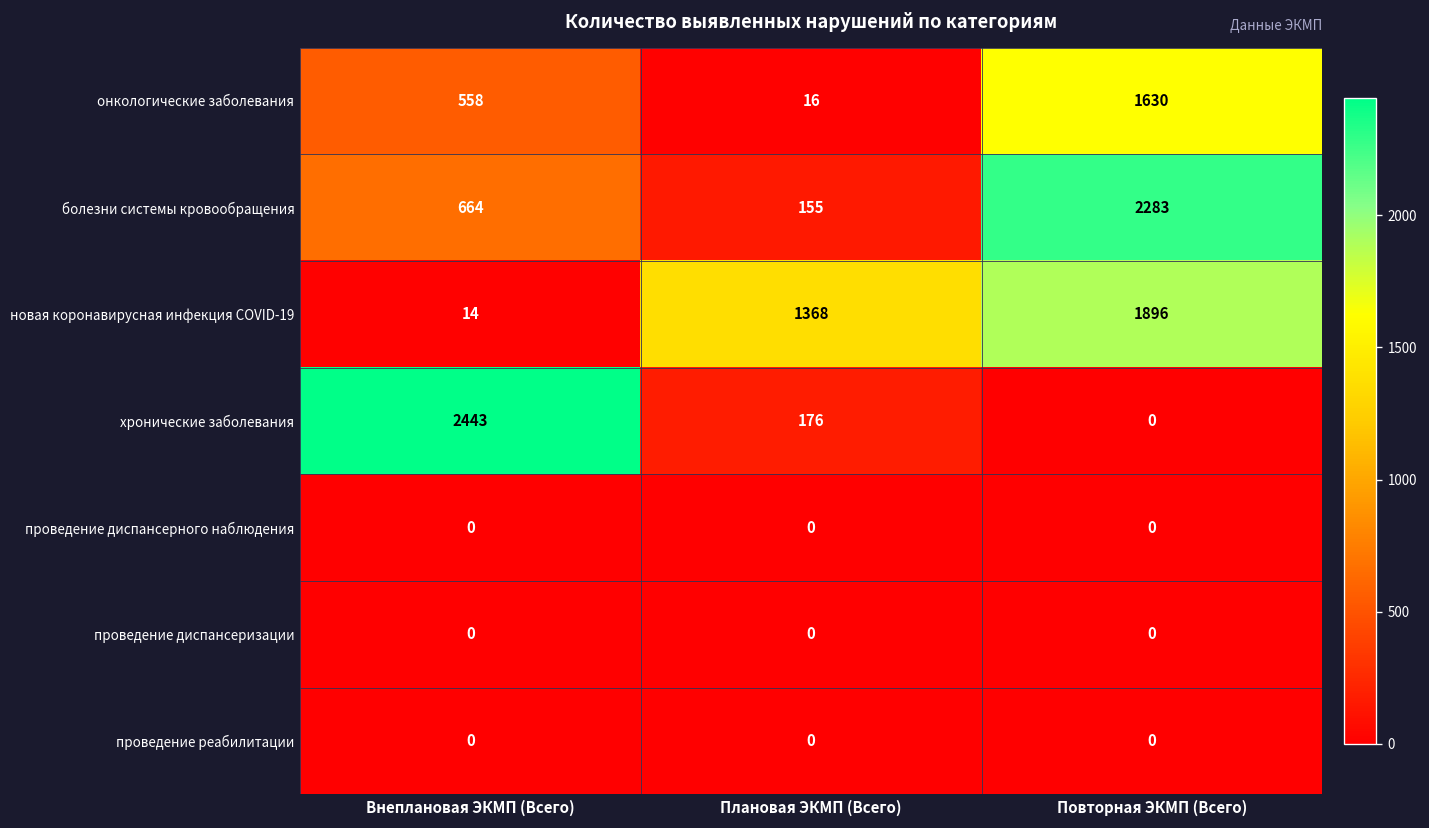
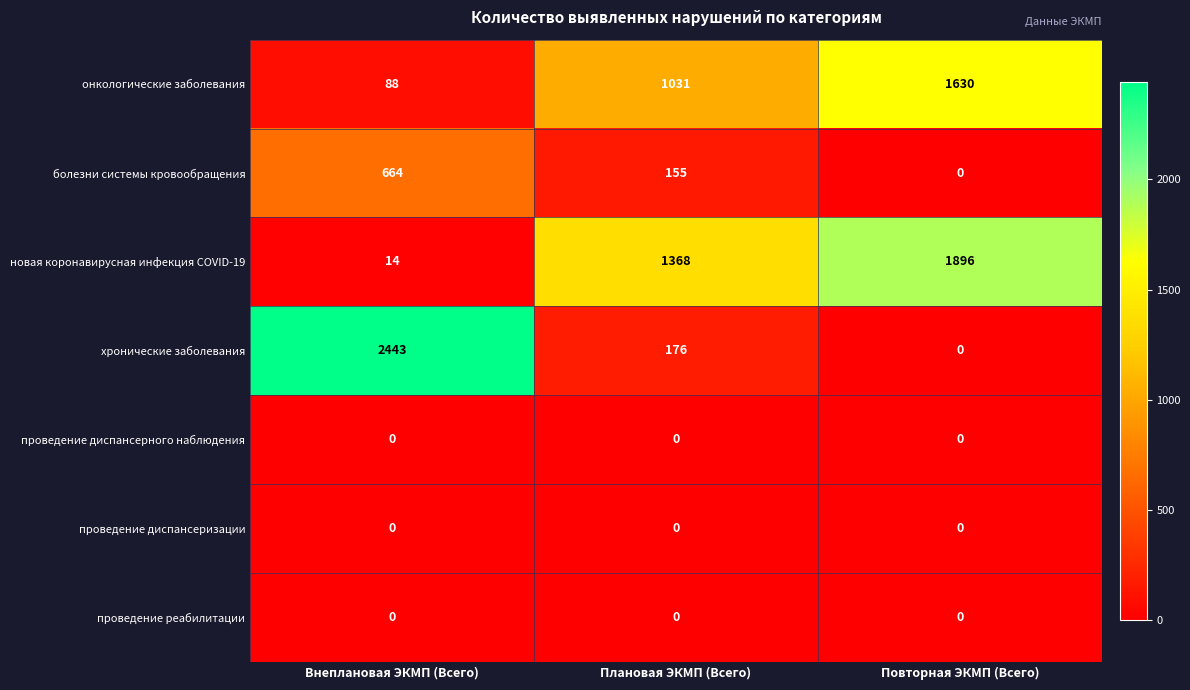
  {
    "онкологические заболевания": {
-     "Внеплановая ЭКМП (Всего)": 558,
-     "Плановая ЭКМП (Всего)": 16,
+     "Внеплановая ЭКМП (Всего)": 88,
+     "Плановая ЭКМП (Всего)": 1031,
      "Повторная ЭКМП (Всего)": 1630
    },
    "болезни системы кровообращения": {
      "Внеплановая ЭКМП (Всего)": 664,
      "Плановая ЭКМП (Всего)": 155,
-     "Повторная ЭКМП (Всего)": 2283
+     "Повторная ЭКМП (Всего)": 0
    },
    "новая коронавирусная инфекция COVID-19": {
      "Внеплановая ЭКМП (Всего)": 14,
      "Плановая ЭКМП (Всего)": 1368,
      "Повторная ЭКМП (Всего)": 1896
    },
    "хронические заболевания": {
      "Внеплановая ЭКМП (Всего)": 2443,
      "Плановая ЭКМП (Всего)": 176,
      "Повторная ЭКМП (Всего)": 0
    },
    "проведение диспансерного наблюдения": {
      "Внеплановая ЭКМП (Всего)": 0,
      "Плановая ЭКМП (Всего)": 0,
      "Повторная ЭКМП (Всего)": 0
    },
    "проведение диспансеризации": {
      "Внеплановая ЭКМП (Всего)": 0,
      "Плановая ЭКМП (Всего)": 0,
      "Повторная ЭКМП (Всего)": 0
    },
    "проведение реабилитации": {
      "Внеплановая ЭКМП (Всего)": 0,
      "Плановая ЭКМП (Всего)": 0,
      "Повторная ЭКМП (Всего)": 0
    }
  }
